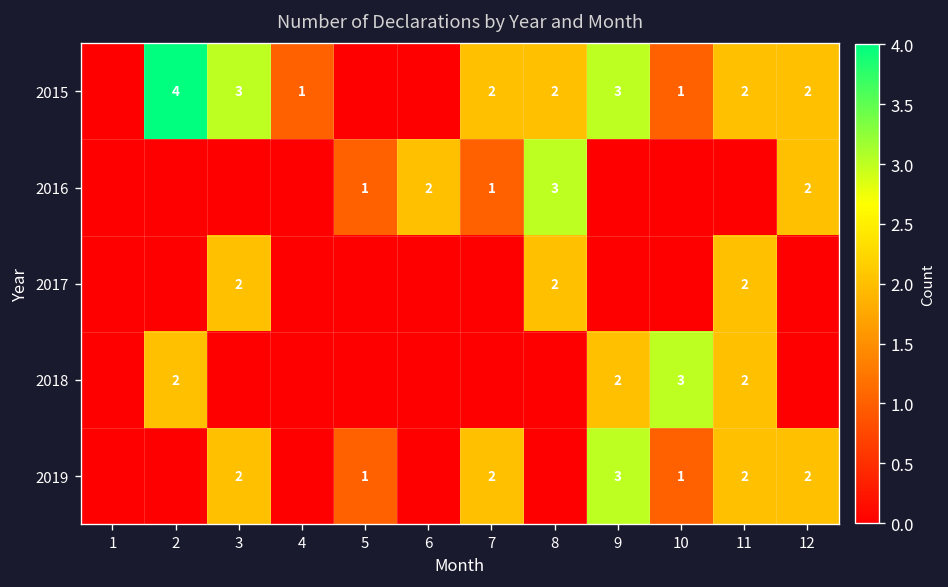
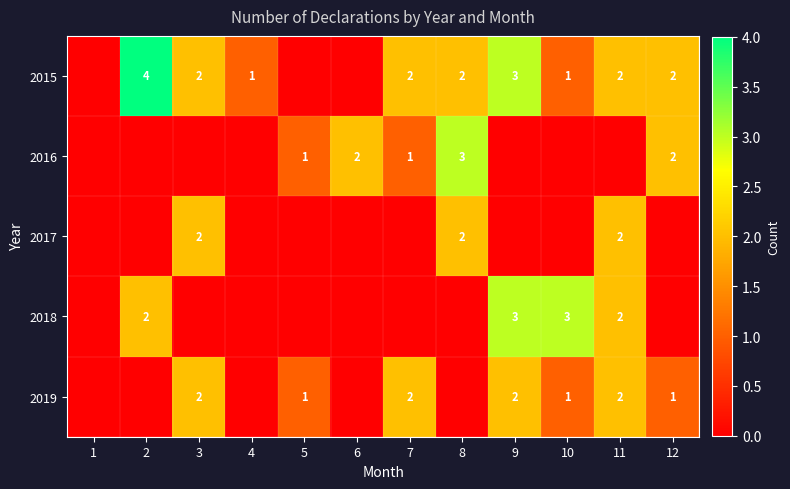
  {
    "2015": {
      "2": 4,
-     "3": 3,
+     "3": 2,
      "4": 1,
      "7": 2,
      "8": 2,
      "9": 3,
      "10": 1,
      "11": 2,
      "12": 2
    },
    "2016": {
      "5": 1,
      "6": 2,
      "7": 1,
      "8": 3,
      "12": 2
    },
    "2017": {
      "3": 2,
      "8": 2,
      "11": 2
    },
    "2018": {
      "2": 2,
-     "9": 2,
+     "9": 3,
      "10": 3,
      "11": 2
    },
    "2019": {
      "3": 2,
      "5": 1,
      "7": 2,
-     "9": 3,
+     "9": 2,
      "10": 1,
      "11": 2,
-     "12": 2
+     "12": 1
    }
  }
